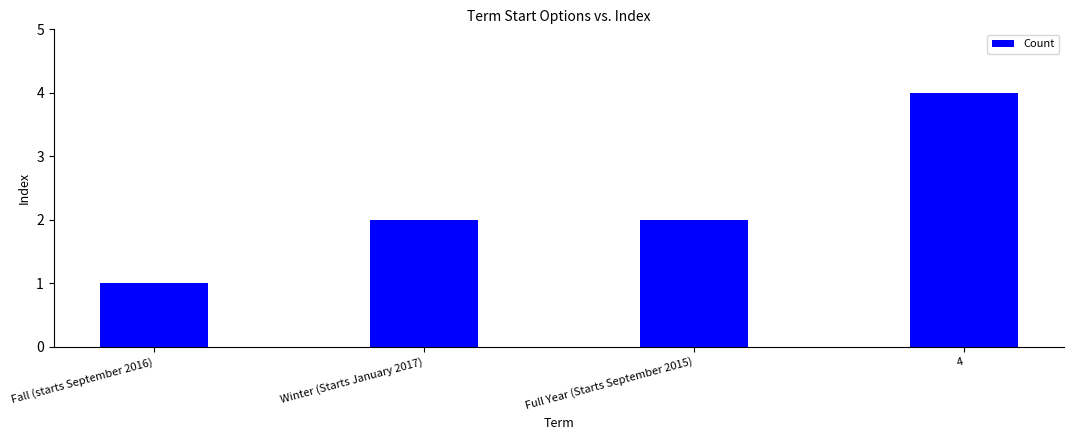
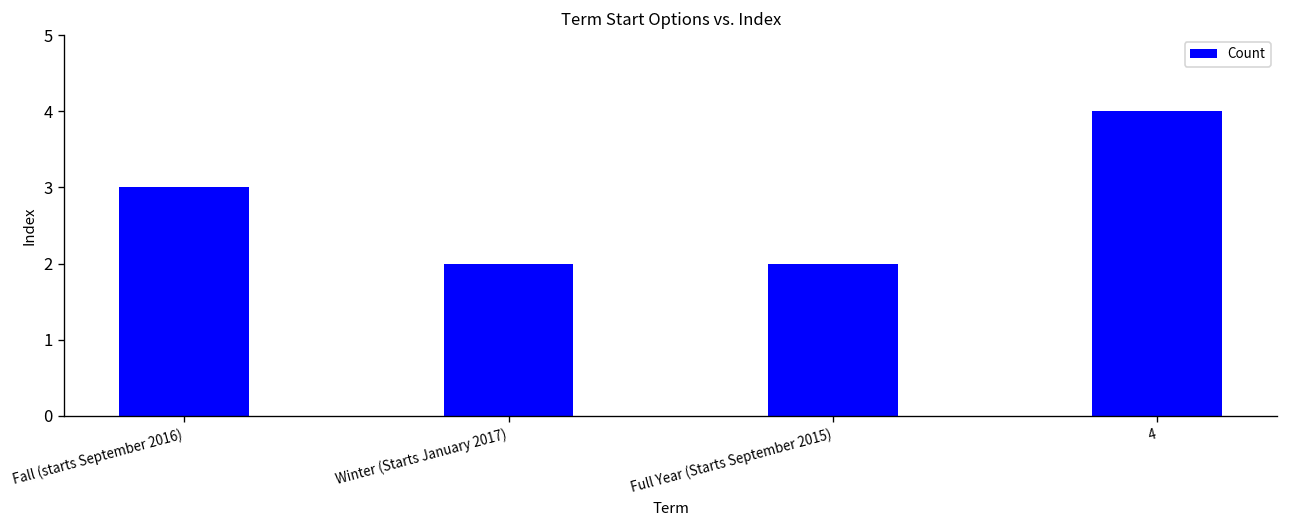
  {
-   "Fall (starts September 2016)": 1,
+   "Fall (starts September 2016)": 3,
    "Winter (Starts January 2017)": 2,
    "Full Year (Starts September 2015)": 2,
    "4": 4
  }
